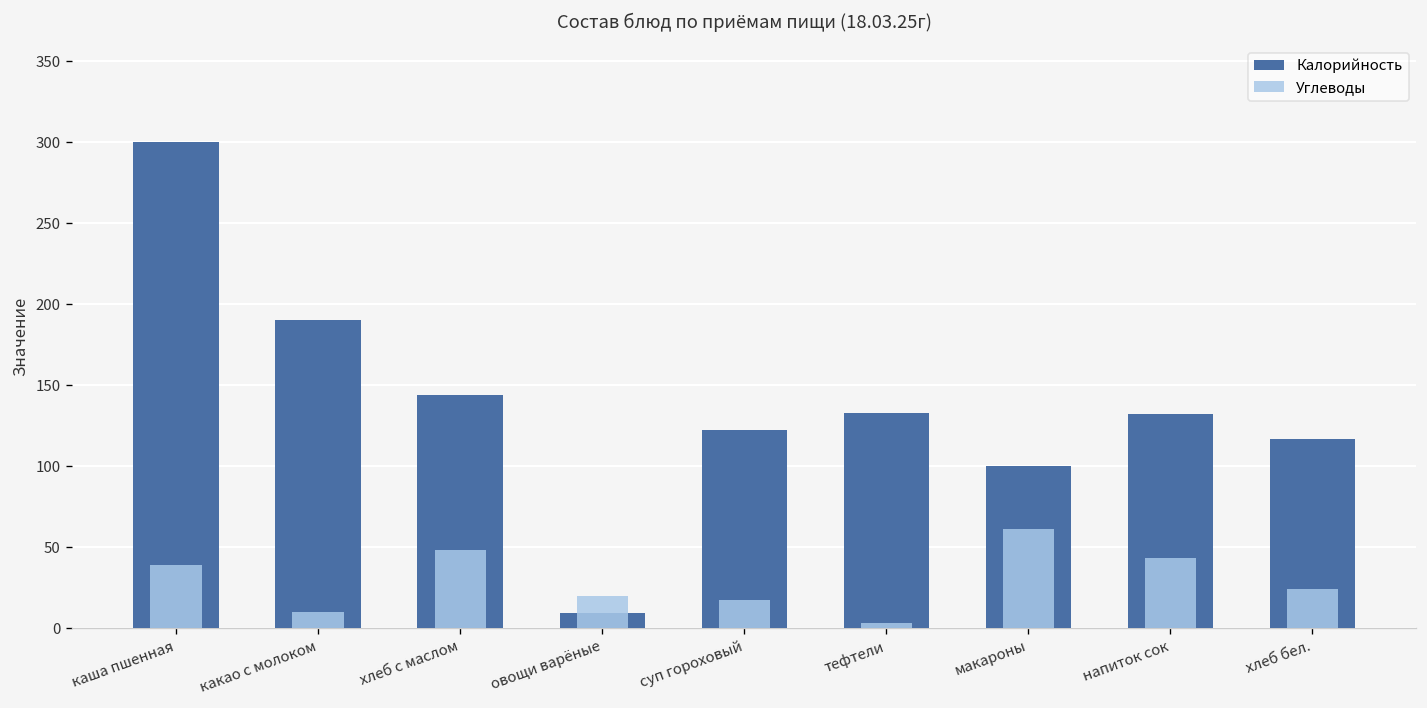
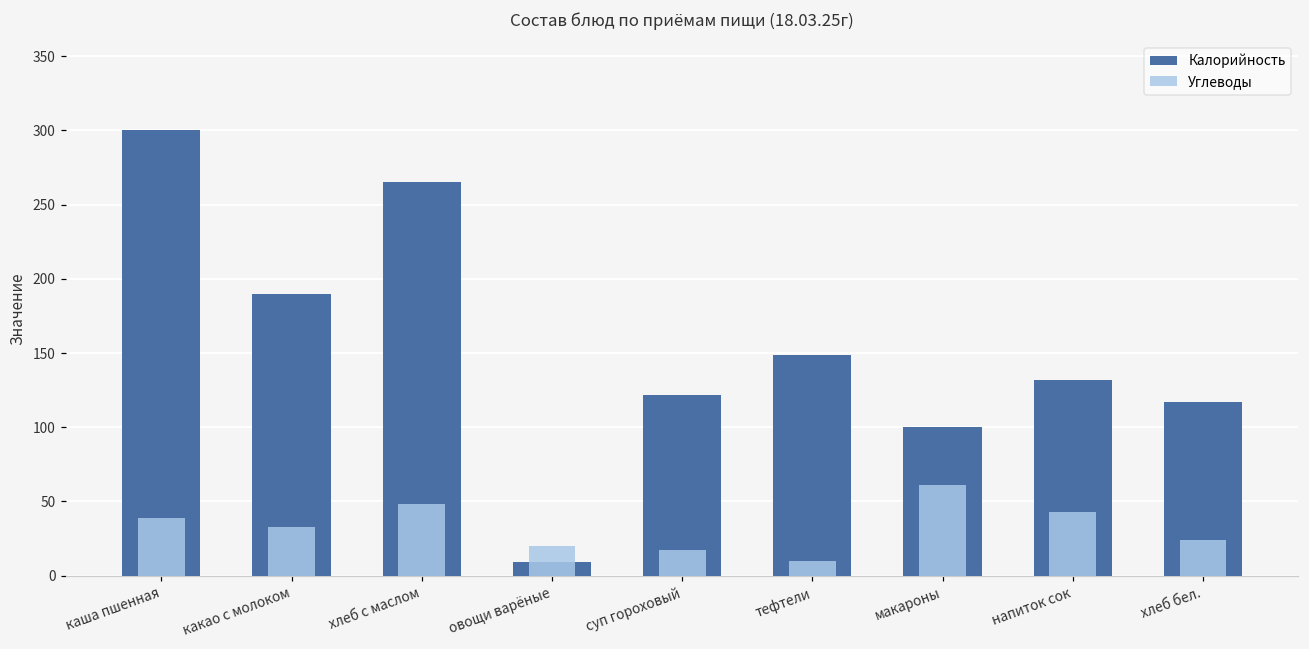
  {
    "Калорийность": {
      "каша пшенная": 300,
      "какао с молоком": 190,
-     "хлеб с маслом": 144,
+     "хлеб с маслом": 265,
      "суп гороховый": 122,
-     "тефтели": 133,
+     "тефтели": 149,
      "макароны": 100,
      "напиток сок": 132,
      "хлеб бел.": 117
    },
    "Углеводы": {
-     "какао с молоком": 10,
+     "какао с молоком": 33,
      "овощи варёные": 20,
-     "тефтели": 3
+     "тефтели": 10
    }
  }
